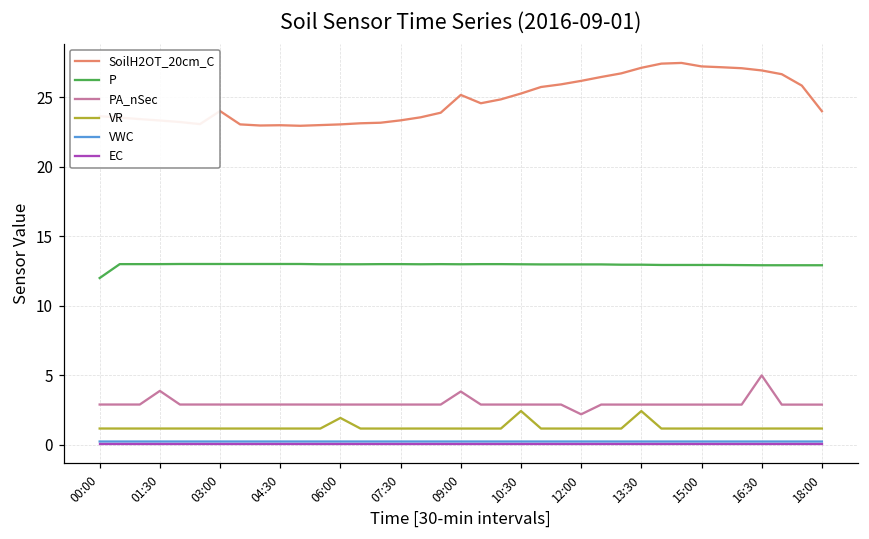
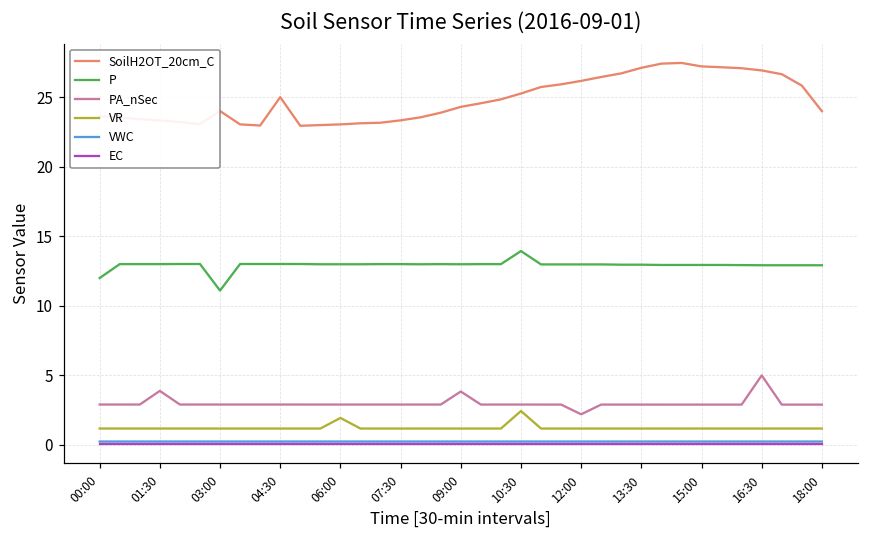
  {
    "SoilH2OT_20cm_C": {
-     "04:30": 23.0,
+     "04:30": 25.0,
      "06:00": 23.1,
      "07:30": 23.3,
-     "09:00": 25.2,
+     "09:00": 24.3,
      "10:30": 25.3,
      "12:00": 26.2,
      "13:30": 27.1,
      "15:00": 27.2,
      "16:30": 26.9,
      "18:00": 24.0
    },
    "P": {
      "00:00": 12.0,
      "01:30": 13.0,
-     "03:00": 13.0,
+     "03:00": 11.1,
      "04:30": 13.0,
      "06:00": 13.0,
      "07:30": 13.0,
      "09:00": 13.0,
-     "10:30": 13.0,
+     "10:30": 13.9,
      "12:00": 13.0,
      "13:30": 13.0,
      "15:00": 12.9,
      "16:30": 12.9,
      "18:00": 12.9
    },
    "PA_nSec": {
      "00:00": 2.9,
      "01:30": 3.9,
      "03:00": 2.9,
      "04:30": 2.9,
      "06:00": 2.9,
      "07:30": 2.9,
      "09:00": 3.8,
      "10:30": 2.9,
      "12:00": 2.2,
      "13:30": 2.9,
      "15:00": 2.9,
      "16:30": 5.0,
      "18:00": 2.9
    },
    "VR": {
      "00:00": 1.2,
      "01:30": 1.2,
      "03:00": 1.2,
      "04:30": 1.2,
      "06:00": 1.9,
      "07:30": 1.2,
      "09:00": 1.2,
      "10:30": 2.4,
      "12:00": 1.2,
-     "13:30": 2.4,
+     "13:30": 1.2,
      "15:00": 1.2,
      "16:30": 1.2,
      "18:00": 1.2
    }
  }
